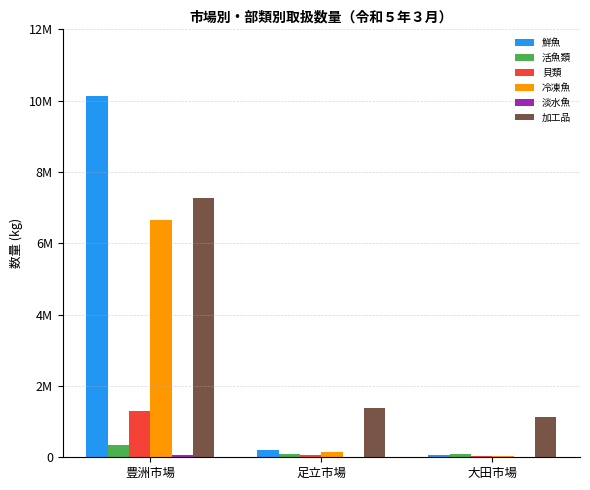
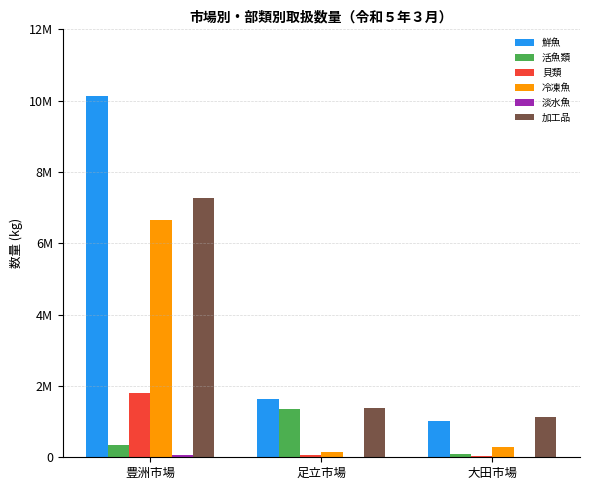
  {
    "鮮魚": {
      "豊洲市場": 10100000,
-     "足立市場": 200000,
-     "大田市場": 100000
+     "足立市場": 1600000,
+     "大田市場": 1000000
    },
    "活魚類": {
      "豊洲市場": 300000,
-     "足立市場": 100000,
+     "足立市場": 1400000,
      "大田市場": 100000
    },
    "貝類": {
-     "豊洲市場": 1300000,
+     "豊洲市場": 1800000,
      "足立市場": 100000
    },
    "冷凍魚": {
      "豊洲市場": 6700000,
      "足立市場": 200000,
-     "大田市場": 0
+     "大田市場": 300000
    },
    "加工品": {
      "豊洲市場": 7300000,
      "足立市場": 1400000,
      "大田市場": 1100000
    }
  }
